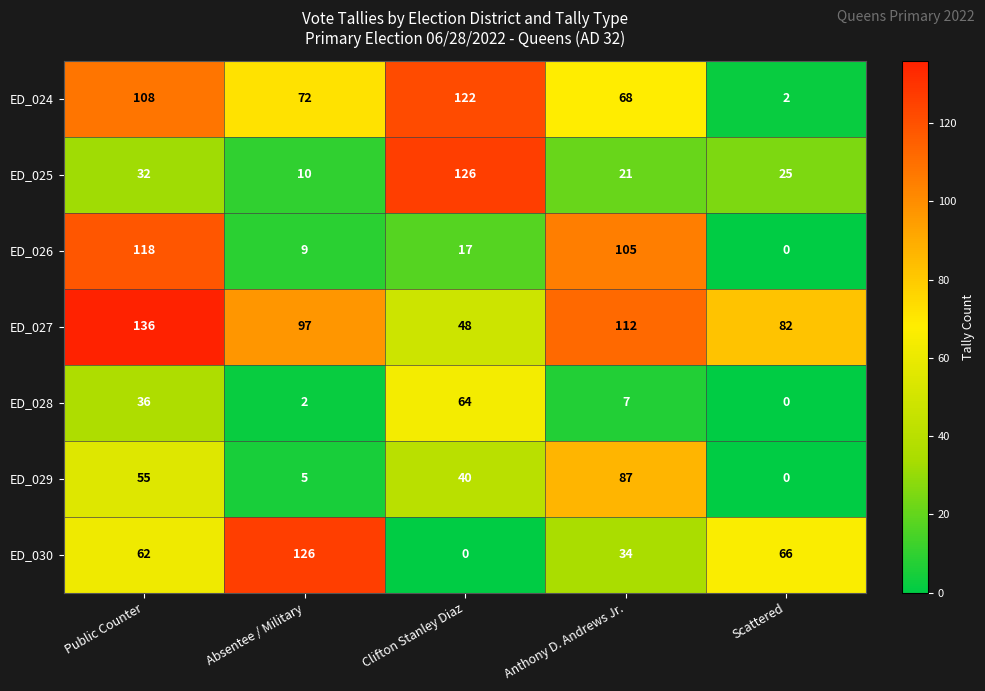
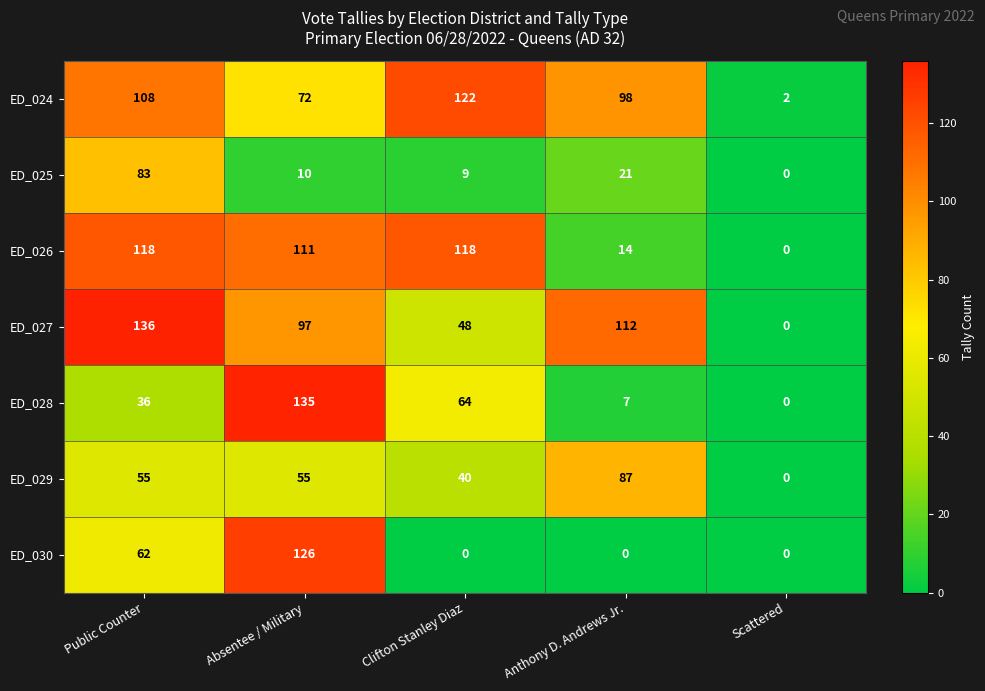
  {
    "ED_024": {
      "Public Counter": 108,
      "Absentee / Military": 72,
      "Clifton Stanley Diaz": 122,
-     "Anthony D. Andrews Jr.": 68,
+     "Anthony D. Andrews Jr.": 98,
      "Scattered": 2
    },
    "ED_025": {
-     "Public Counter": 32,
+     "Public Counter": 83,
      "Absentee / Military": 10,
-     "Clifton Stanley Diaz": 126,
+     "Clifton Stanley Diaz": 9,
      "Anthony D. Andrews Jr.": 21,
-     "Scattered": 25
+     "Scattered": 0
    },
    "ED_026": {
      "Public Counter": 118,
-     "Absentee / Military": 9,
-     "Clifton Stanley Diaz": 17,
-     "Anthony D. Andrews Jr.": 105,
+     "Absentee / Military": 111,
+     "Clifton Stanley Diaz": 118,
+     "Anthony D. Andrews Jr.": 14,
      "Scattered": 0
    },
    "ED_027": {
      "Public Counter": 136,
      "Absentee / Military": 97,
      "Clifton Stanley Diaz": 48,
      "Anthony D. Andrews Jr.": 112,
-     "Scattered": 82
+     "Scattered": 0
    },
    "ED_028": {
      "Public Counter": 36,
-     "Absentee / Military": 2,
+     "Absentee / Military": 135,
      "Clifton Stanley Diaz": 64,
      "Anthony D. Andrews Jr.": 7,
      "Scattered": 0
    },
    "ED_029": {
      "Public Counter": 55,
-     "Absentee / Military": 5,
+     "Absentee / Military": 55,
      "Clifton Stanley Diaz": 40,
      "Anthony D. Andrews Jr.": 87,
      "Scattered": 0
    },
    "ED_030": {
      "Public Counter": 62,
      "Absentee / Military": 126,
      "Clifton Stanley Diaz": 0,
-     "Anthony D. Andrews Jr.": 34,
-     "Scattered": 66
+     "Anthony D. Andrews Jr.": 0,
+     "Scattered": 0
    }
  }
